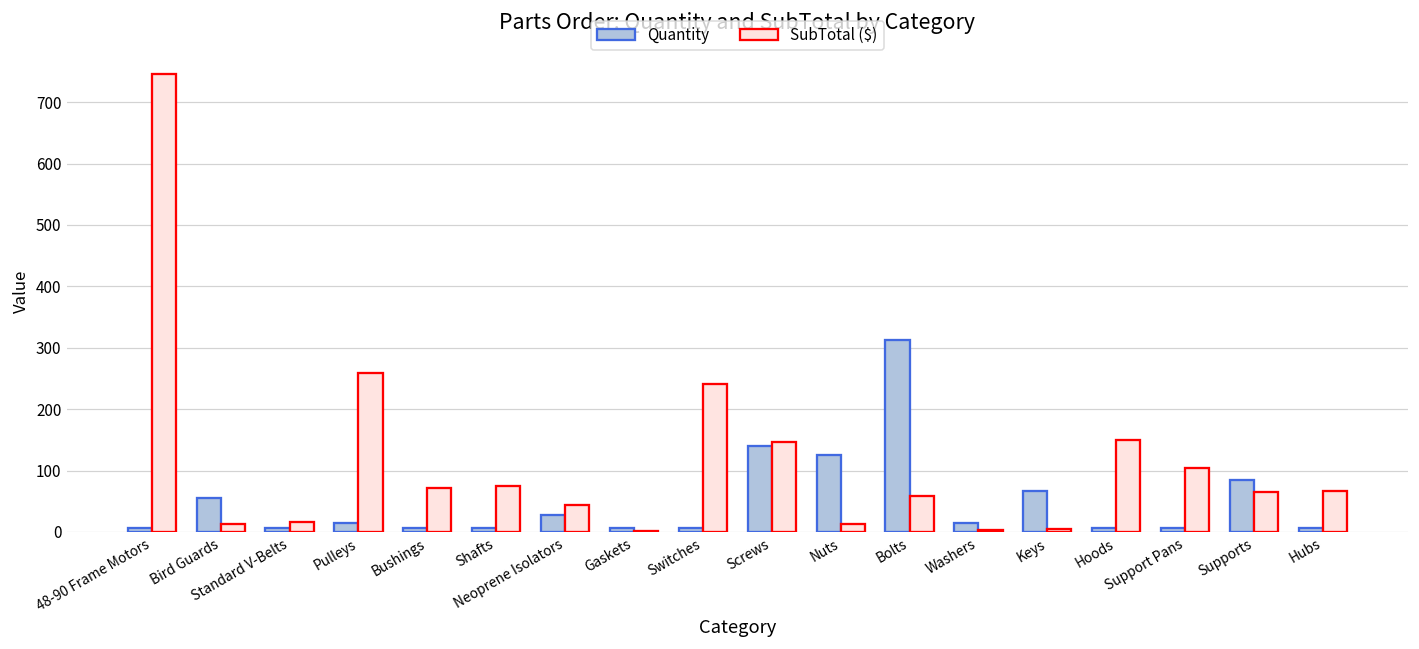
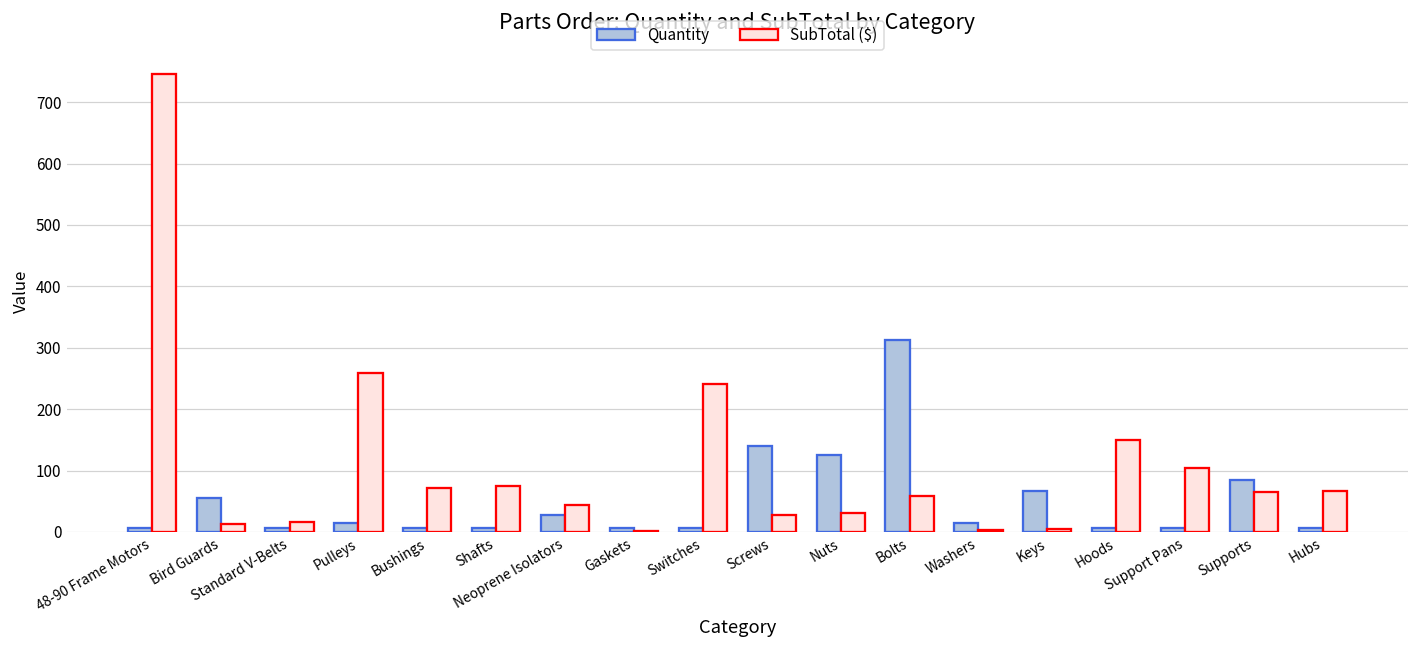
  {
    "Quantity": {
      "48-90 Frame Motors": 10,
      "Bird Guards": 60,
      "Standard V-Belts": 10,
      "Pulleys": 10,
      "Bushings": 10,
      "Shafts": 10,
      "Neoprene Isolators": 30,
      "Gaskets": 10,
      "Switches": 10,
      "Screws": 140,
      "Nuts": 130,
      "Bolts": 310,
      "Washers": 10,
      "Keys": 70,
      "Hoods": 10,
      "Support Pans": 10,
      "Supports": 80,
      "Hubs": 10
    },
    "SubTotal ($)": {
      "48-90 Frame Motors": 750,
      "Bird Guards": 10,
      "Standard V-Belts": 20,
      "Pulleys": 260,
      "Bushings": 70,
      "Shafts": 80,
      "Neoprene Isolators": 40,
      "Switches": 240,
-     "Screws": 150,
-     "Nuts": 10,
+     "Screws": 30,
+     "Nuts": 30,
      "Bolts": 60,
      "Keys": 10,
      "Hoods": 150,
      "Support Pans": 100,
      "Supports": 70,
      "Hubs": 70
    }
  }
